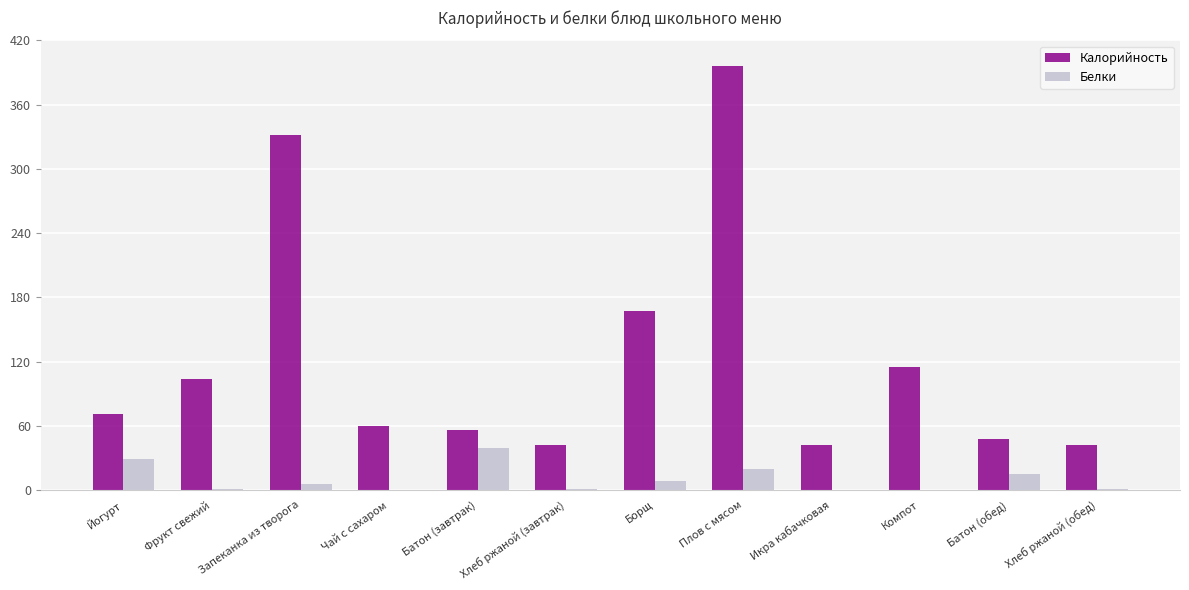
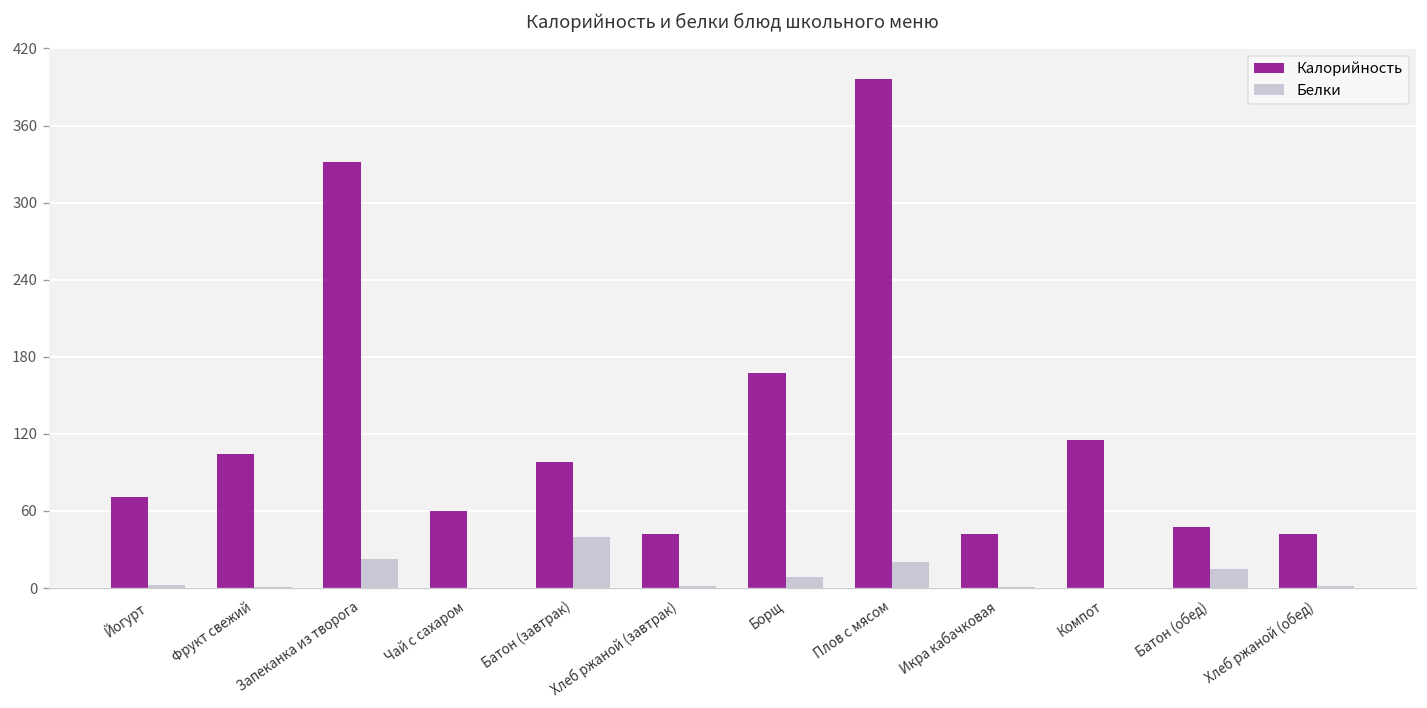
  {
    "Калорийность": {
      "Йогурт": 71,
      "Фрукт свежий": 104,
      "Запеканка из творога": 332,
      "Чай с сахаром": 60,
-     "Батон (завтрак)": 56,
+     "Батон (завтрак)": 98,
      "Хлеб ржаной (завтрак)": 42,
      "Борщ": 167,
      "Плов с мясом": 396,
      "Икра кабачковая": 42,
      "Компот": 115,
      "Батон (обед)": 48,
      "Хлеб ржаной (обед)": 42
    },
    "Белки": {
-     "Йогурт": 29,
-     "Запеканка из творога": 6,
+     "Йогурт": 3,
+     "Запеканка из творога": 23,
      "Батон (завтрак)": 40,
      "Борщ": 8,
      "Плов с мясом": 20,
      "Батон (обед)": 15
    }
  }
